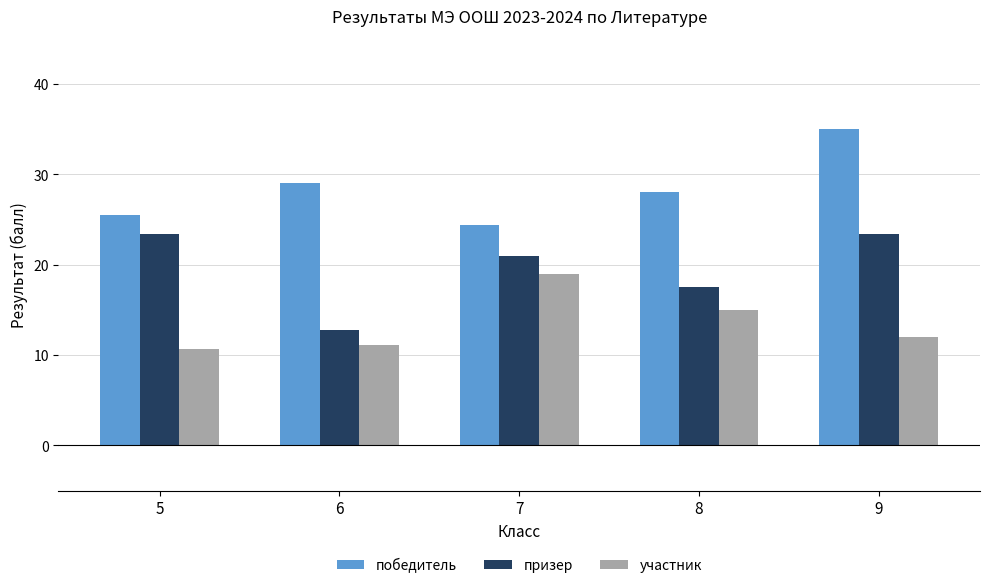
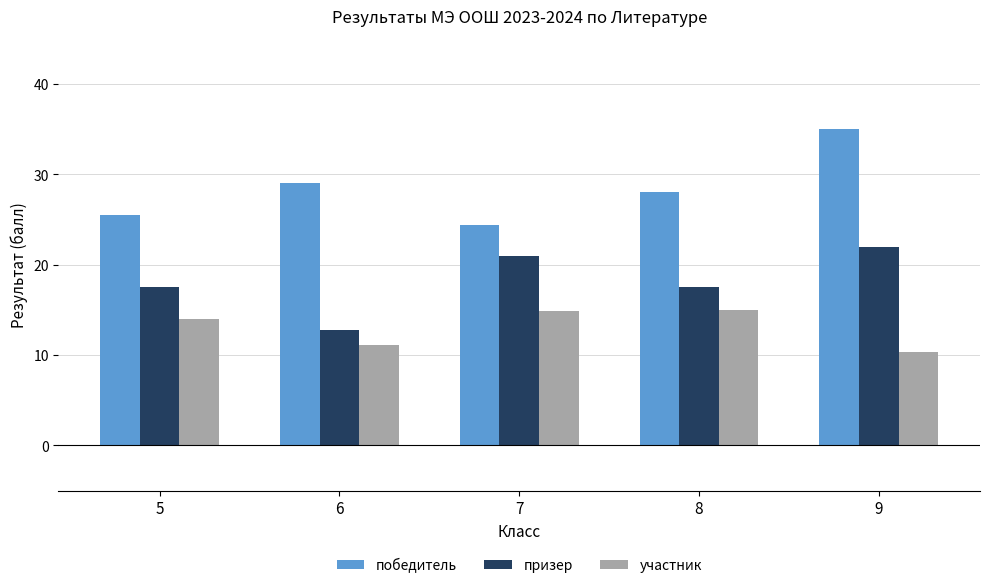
  {
    "победитель": {
      "5": 26,
      "6": 29,
      "7": 24,
      "8": 28,
      "9": 35
    },
    "призер": {
-     "5": 23,
+     "5": 18,
      "6": 13,
      "7": 21,
      "8": 18,
-     "9": 23
+     "9": 22
    },
    "участник": {
-     "5": 11,
+     "5": 14,
      "6": 11,
-     "7": 19,
+     "7": 15,
      "8": 15,
-     "9": 12
+     "9": 10
    }
  }
